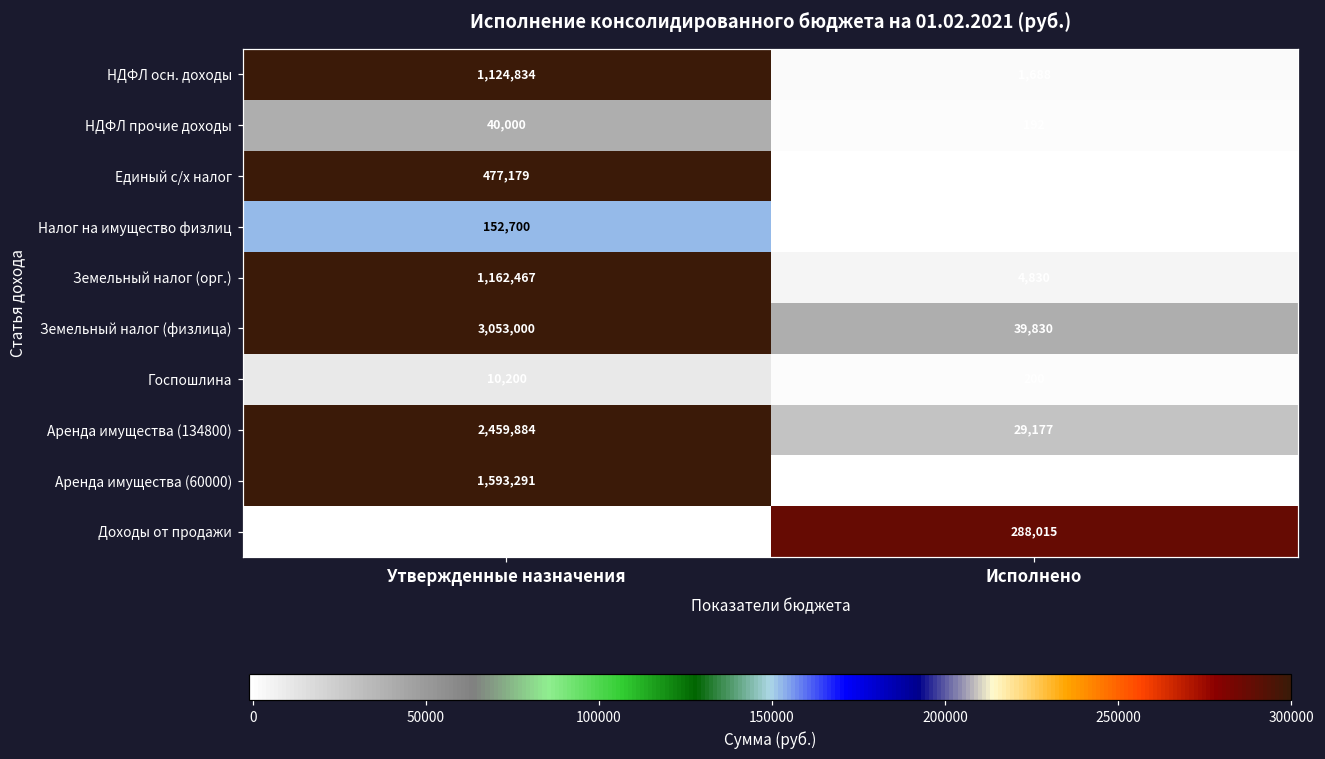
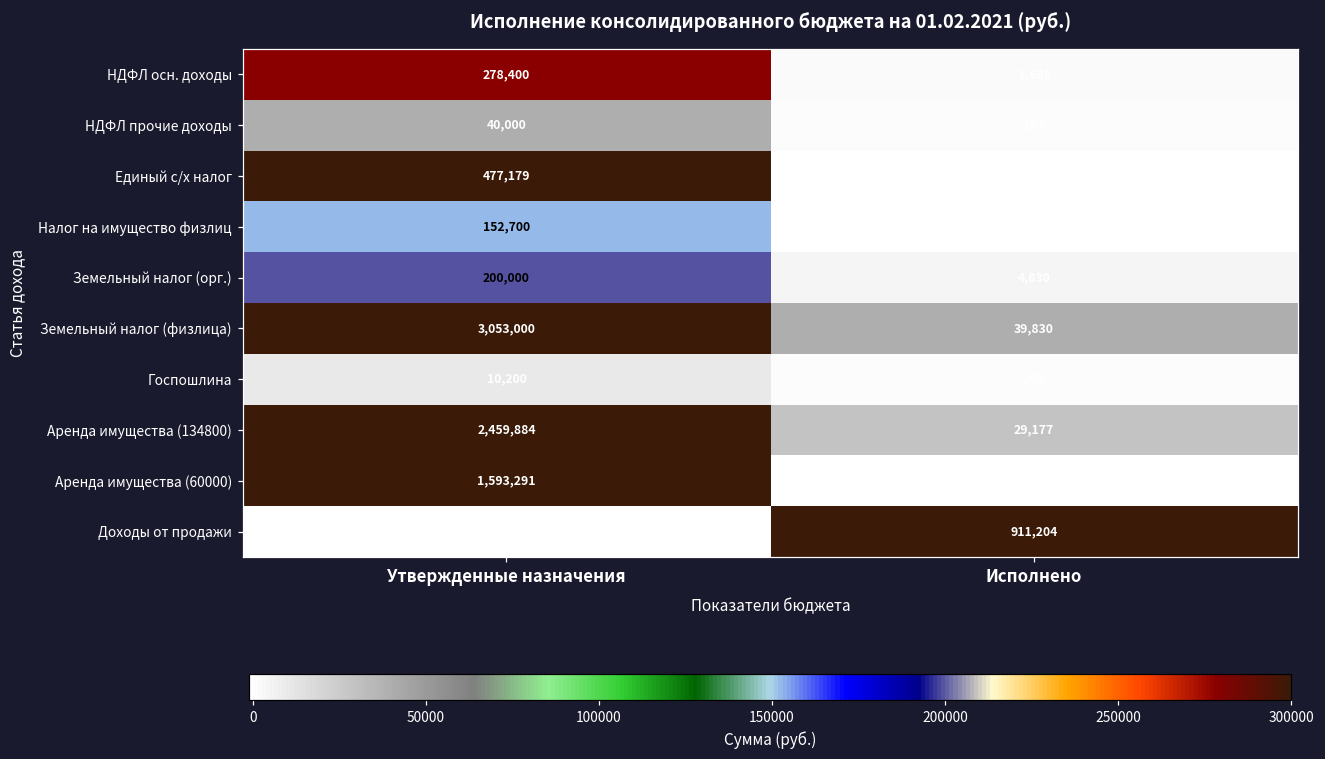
  {
    "НДФЛ осн. доходы": {
-     "Утвержденные назначения": "1,124,834"
+     "Утвержденные назначения": "278,400"
    },
    "НДФЛ прочие доходы": {
      "Утвержденные назначения": "40,000"
    },
    "Единый с/х налог": {
      "Утвержденные назначения": "477,179"
    },
    "Налог на имущество физлиц": {
      "Утвержденные назначения": "152,700"
    },
    "Земельный налог (орг.)": {
-     "Утвержденные назначения": "1,162,467"
+     "Утвержденные назначения": "200,000"
    },
    "Земельный налог (физлица)": {
      "Утвержденные назначения": "3,053,000",
      "Исполнено": "39,830"
    },
    "Аренда имущества (134800)": {
      "Утвержденные назначения": "2,459,884",
      "Исполнено": "29,177"
    },
    "Аренда имущества (60000)": {
      "Утвержденные назначения": "1,593,291"
    },
    "Доходы от продажи": {
-     "Исполнено": "288,015"
+     "Исполнено": "911,204"
    }
  }
